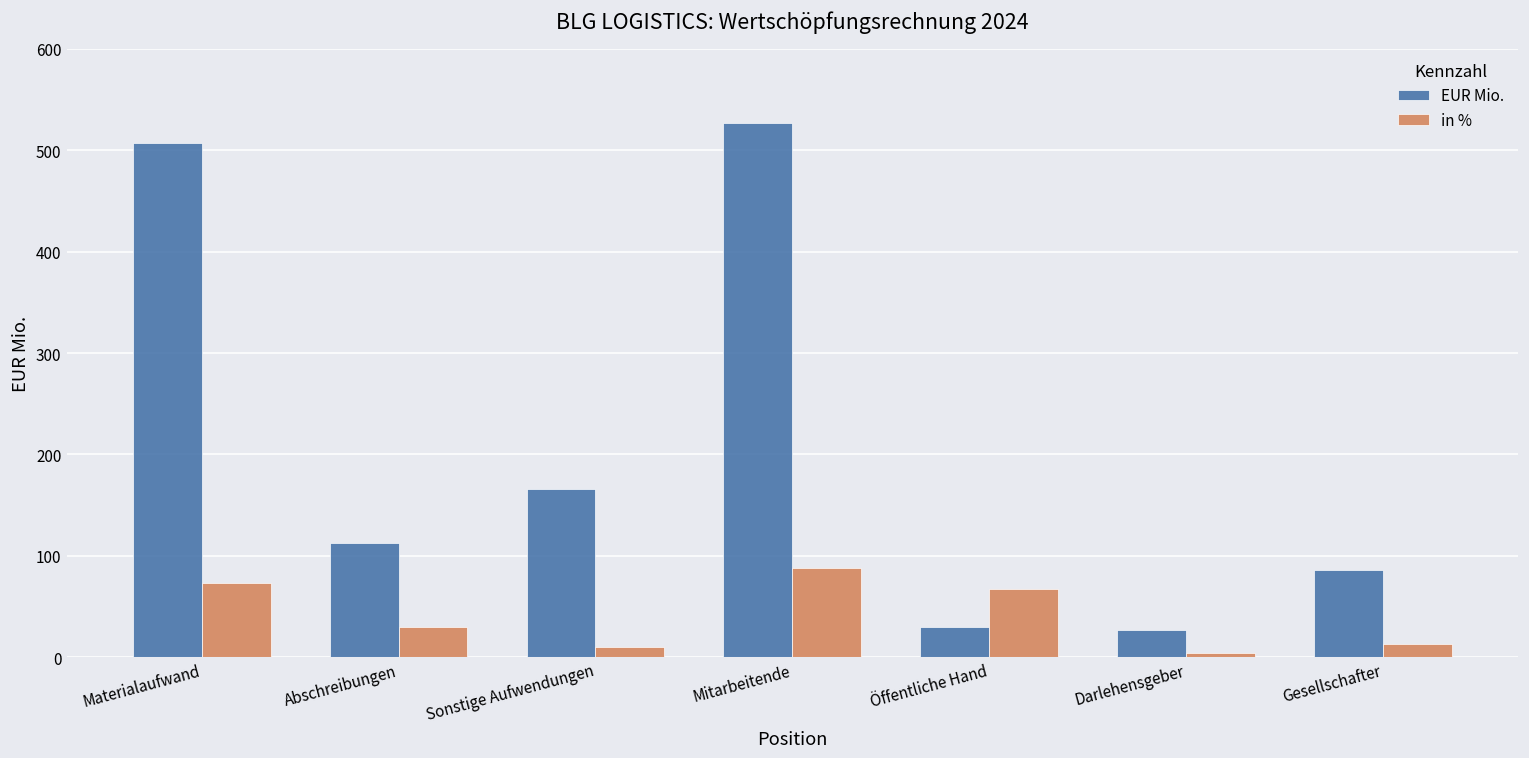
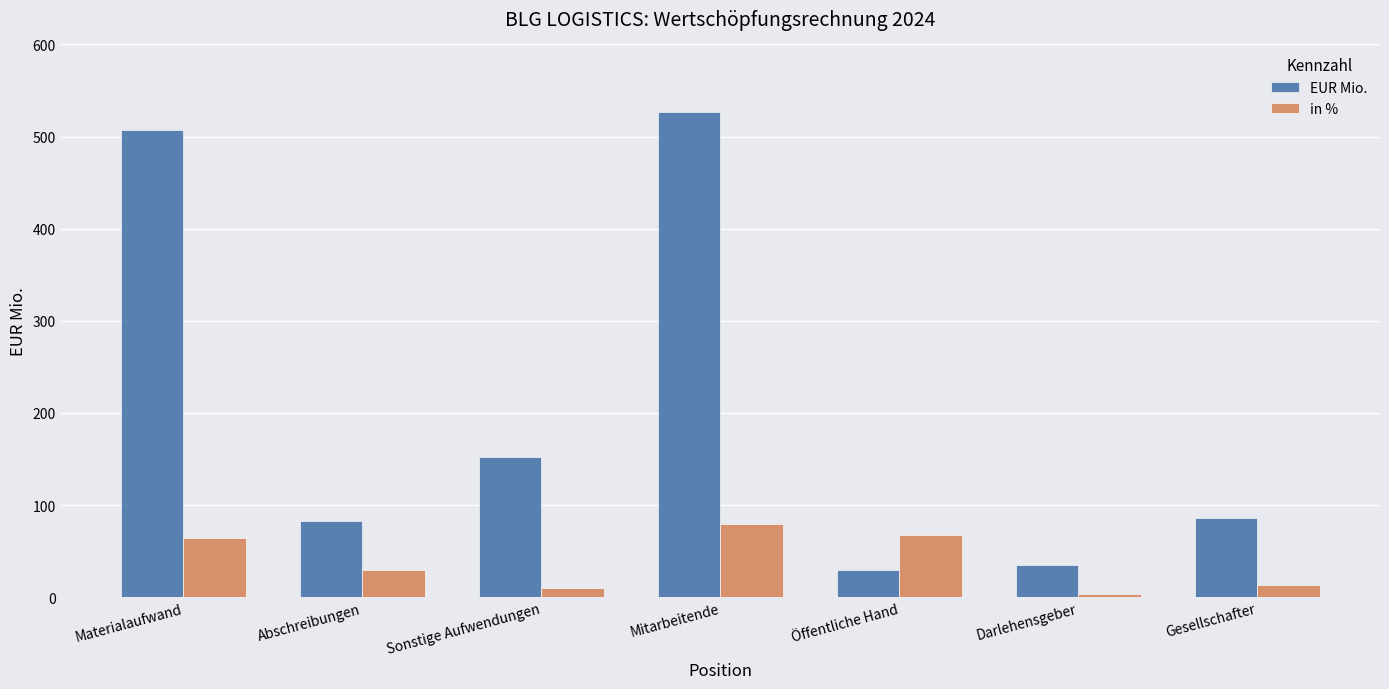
  {
    "EUR Mio.": {
      "Materialaufwand": 510,
-     "Abschreibungen": 110,
-     "Sonstige Aufwendungen": 170,
+     "Abschreibungen": 80,
+     "Sonstige Aufwendungen": 150,
      "Mitarbeitende": 530,
      "Öffentliche Hand": 30,
-     "Darlehensgeber": 30,
+     "Darlehensgeber": 40,
      "Gesellschafter": 90
    },
    "in %": {
-     "Materialaufwand": 70,
+     "Materialaufwand": 60,
      "Abschreibungen": 30,
      "Sonstige Aufwendungen": 10,
-     "Mitarbeitende": 90,
+     "Mitarbeitende": 80,
      "Öffentliche Hand": 70,
      "Darlehensgeber": 0,
      "Gesellschafter": 10
    }
  }
